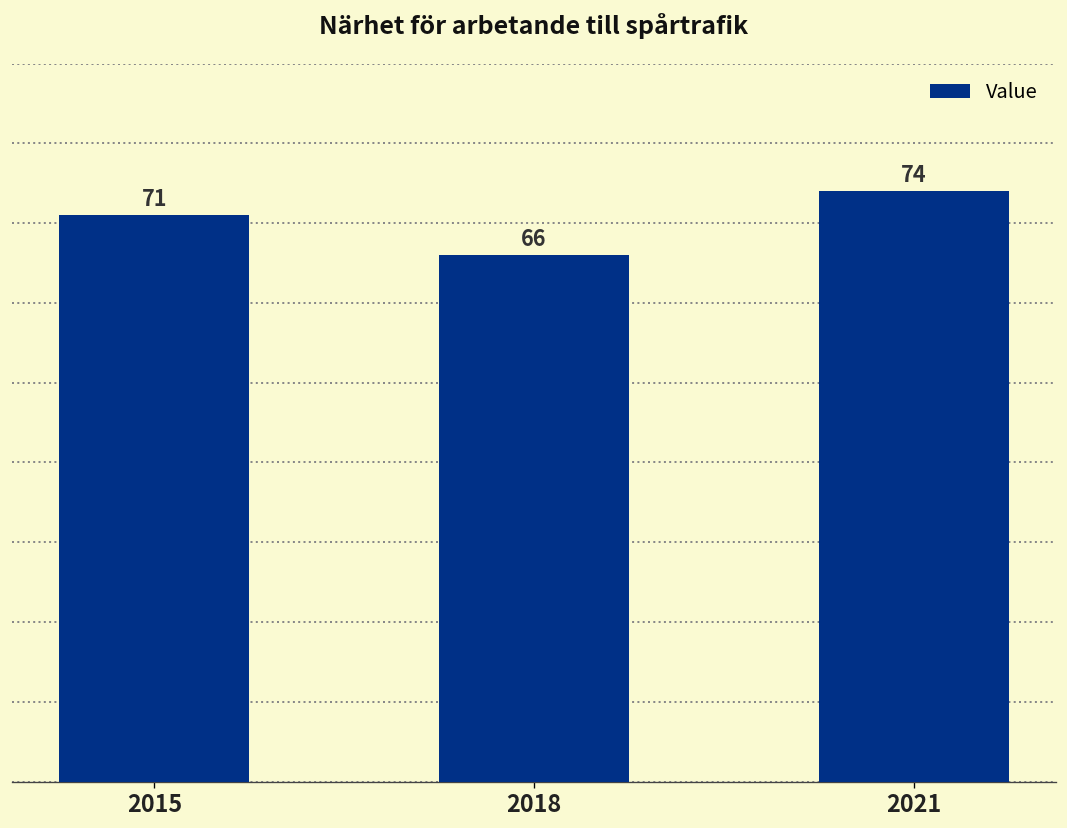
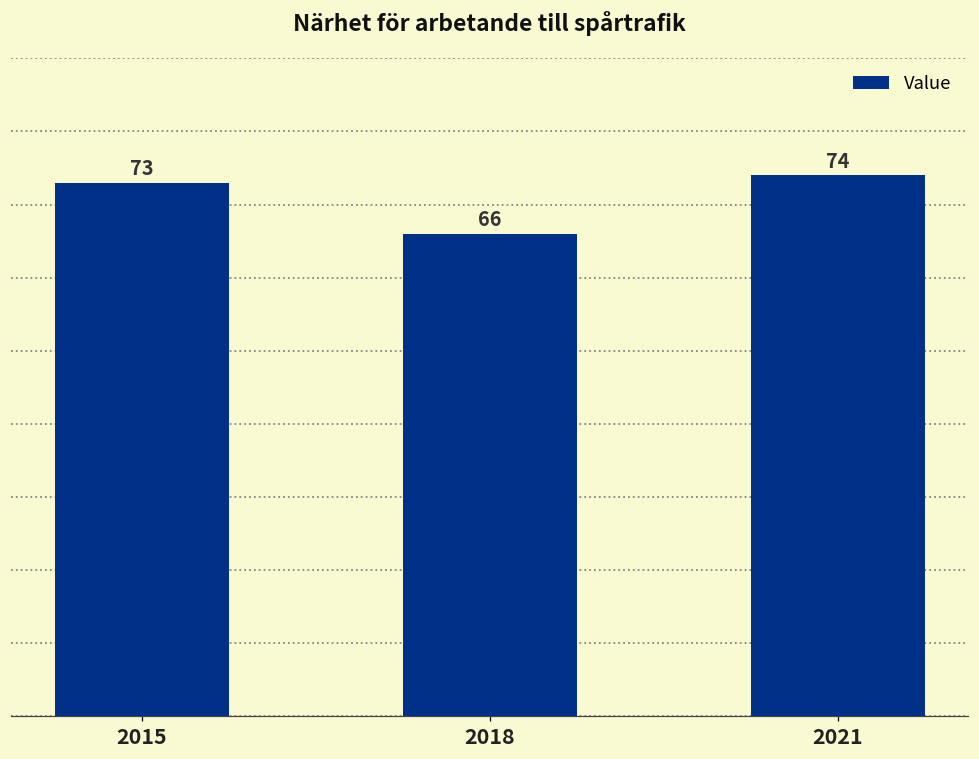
  {
-   "2015": 71,
+   "2015": 73,
    "2018": 66,
    "2021": 74
  }
